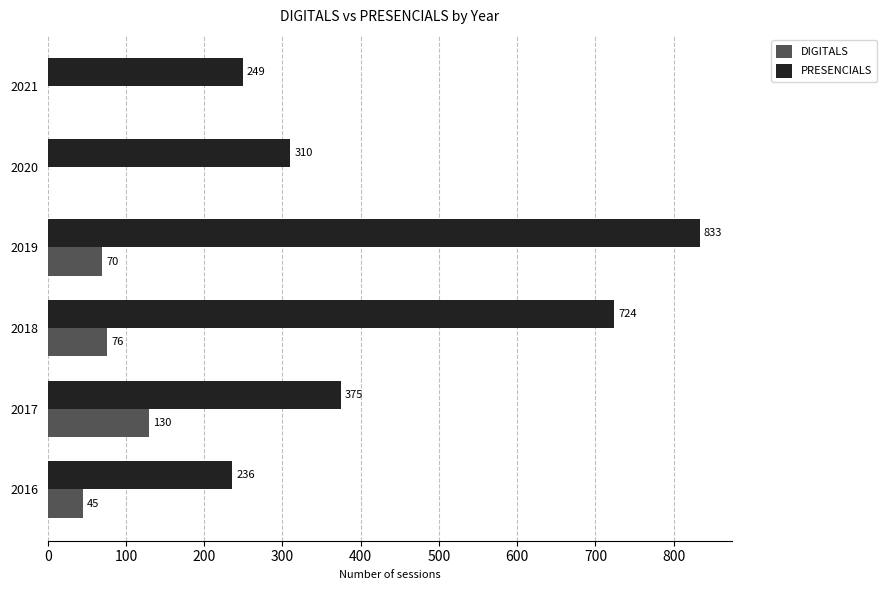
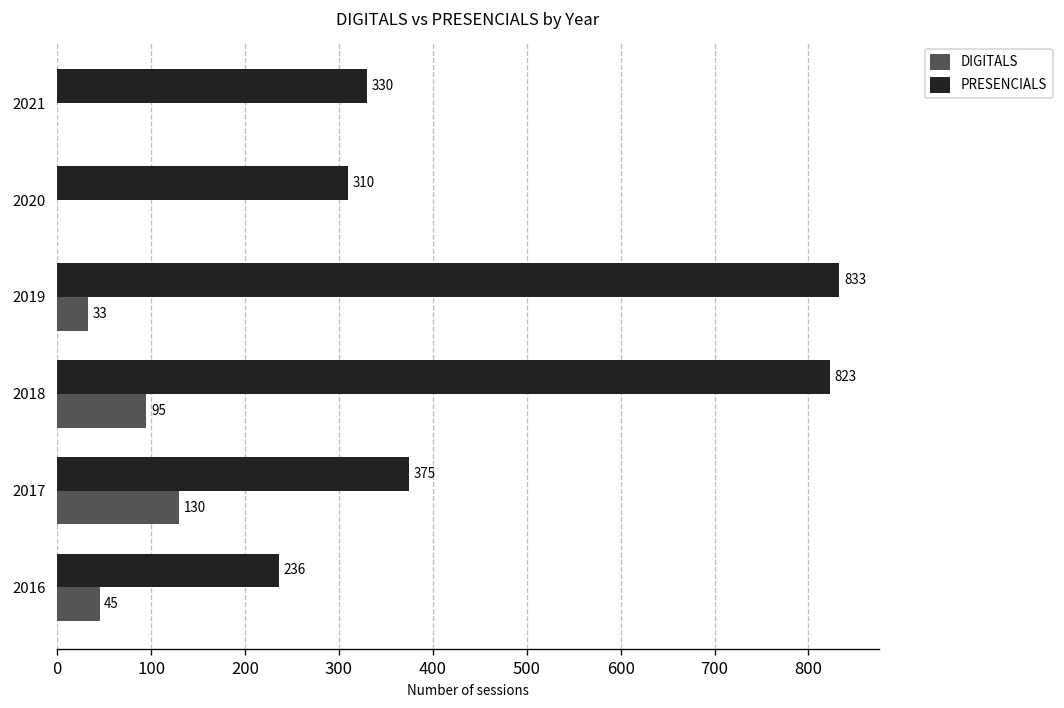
  {
    "DIGITALS": {
-     "2019": 70,
-     "2018": 76,
+     "2019": 33,
+     "2018": 95,
      "2017": 130,
      "2016": 45
    },
    "PRESENCIALS": {
-     "2021": 249,
+     "2021": 330,
      "2020": 310,
      "2019": 833,
-     "2018": 724,
+     "2018": 823,
      "2017": 375,
      "2016": 236
    }
  }
